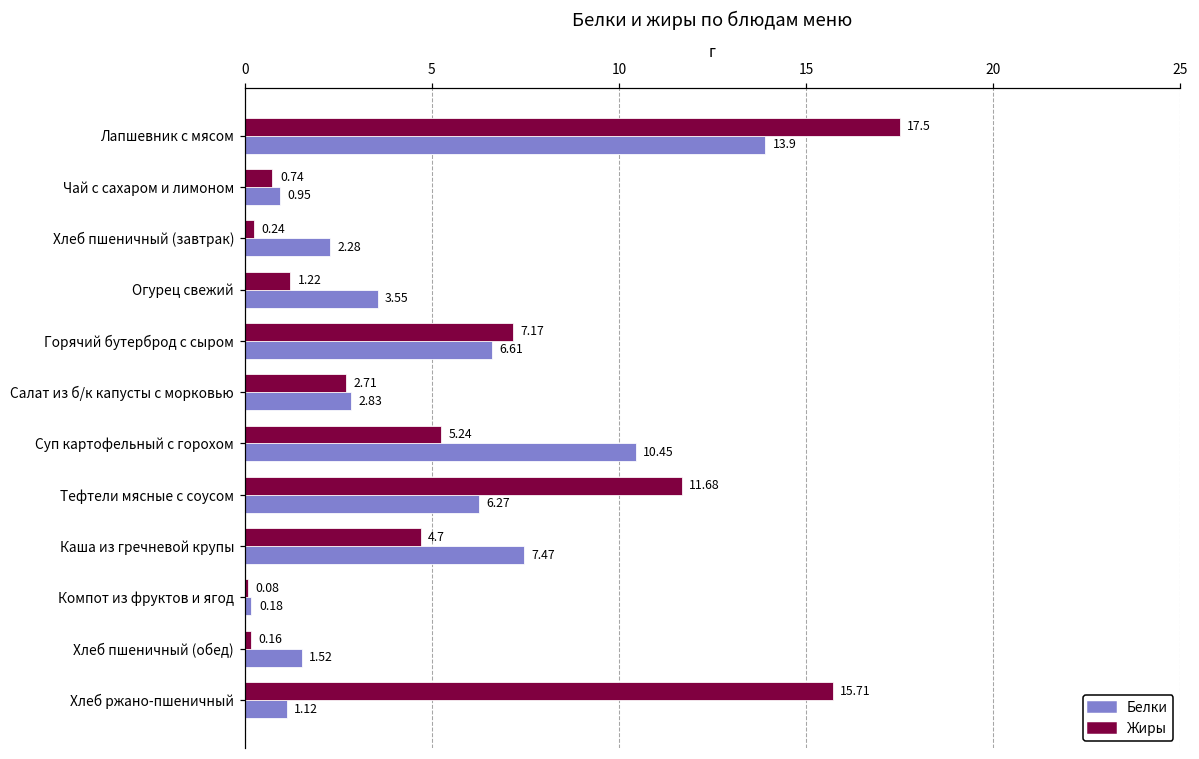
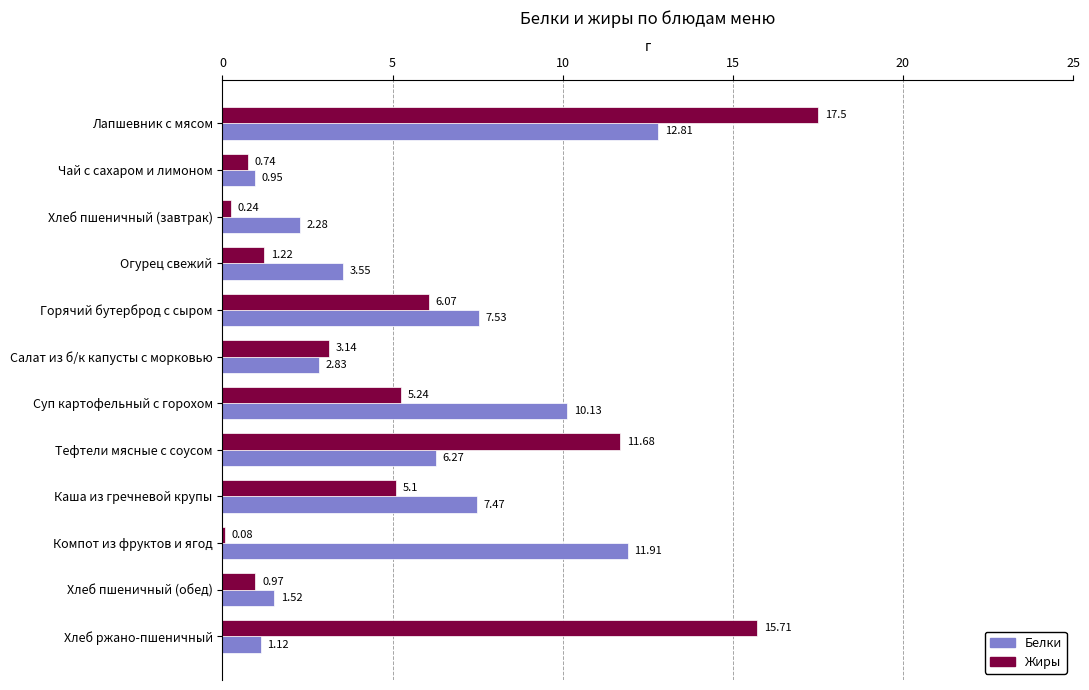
  {
    "Белки": {
-     "Лапшевник с мясом": 13.9,
+     "Лапшевник с мясом": 12.81,
      "Чай с сахаром и лимоном": 0.95,
      "Хлеб пшеничный (завтрак)": 2.28,
      "Огурец свежий": 3.55,
-     "Горячий бутерброд с сыром": 6.61,
+     "Горячий бутерброд с сыром": 7.53,
      "Салат из б/к капусты с морковью": 2.83,
-     "Суп картофельный с горохом": 10.45,
+     "Суп картофельный с горохом": 10.13,
      "Тефтели мясные с соусом": 6.27,
      "Каша из гречневой крупы": 7.47,
-     "Компот из фруктов и ягод": 0.18,
+     "Компот из фруктов и ягод": 11.91,
      "Хлеб пшеничный (обед)": 1.52,
      "Хлеб ржано-пшеничный": 1.12
    },
    "Жиры": {
      "Лапшевник с мясом": 17.5,
      "Чай с сахаром и лимоном": 0.74,
      "Хлеб пшеничный (завтрак)": 0.24,
      "Огурец свежий": 1.22,
-     "Горячий бутерброд с сыром": 7.17,
-     "Салат из б/к капусты с морковью": 2.71,
+     "Горячий бутерброд с сыром": 6.07,
+     "Салат из б/к капусты с морковью": 3.14,
      "Суп картофельный с горохом": 5.24,
      "Тефтели мясные с соусом": 11.68,
-     "Каша из гречневой крупы": 4.7,
+     "Каша из гречневой крупы": 5.1,
      "Компот из фруктов и ягод": 0.08,
-     "Хлеб пшеничный (обед)": 0.16,
+     "Хлеб пшеничный (обед)": 0.97,
      "Хлеб ржано-пшеничный": 15.71
    }
  }
